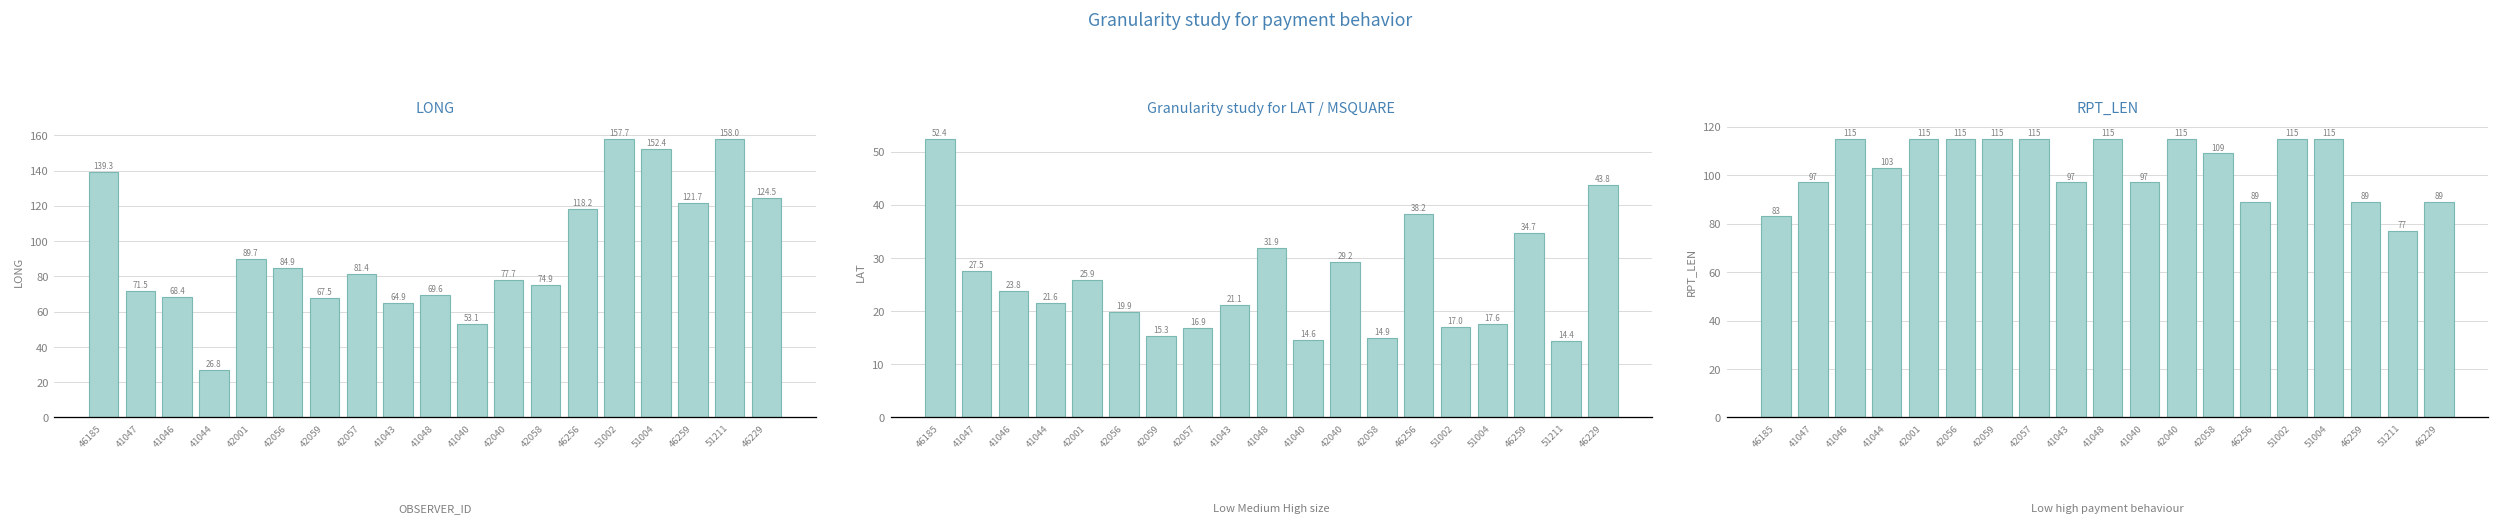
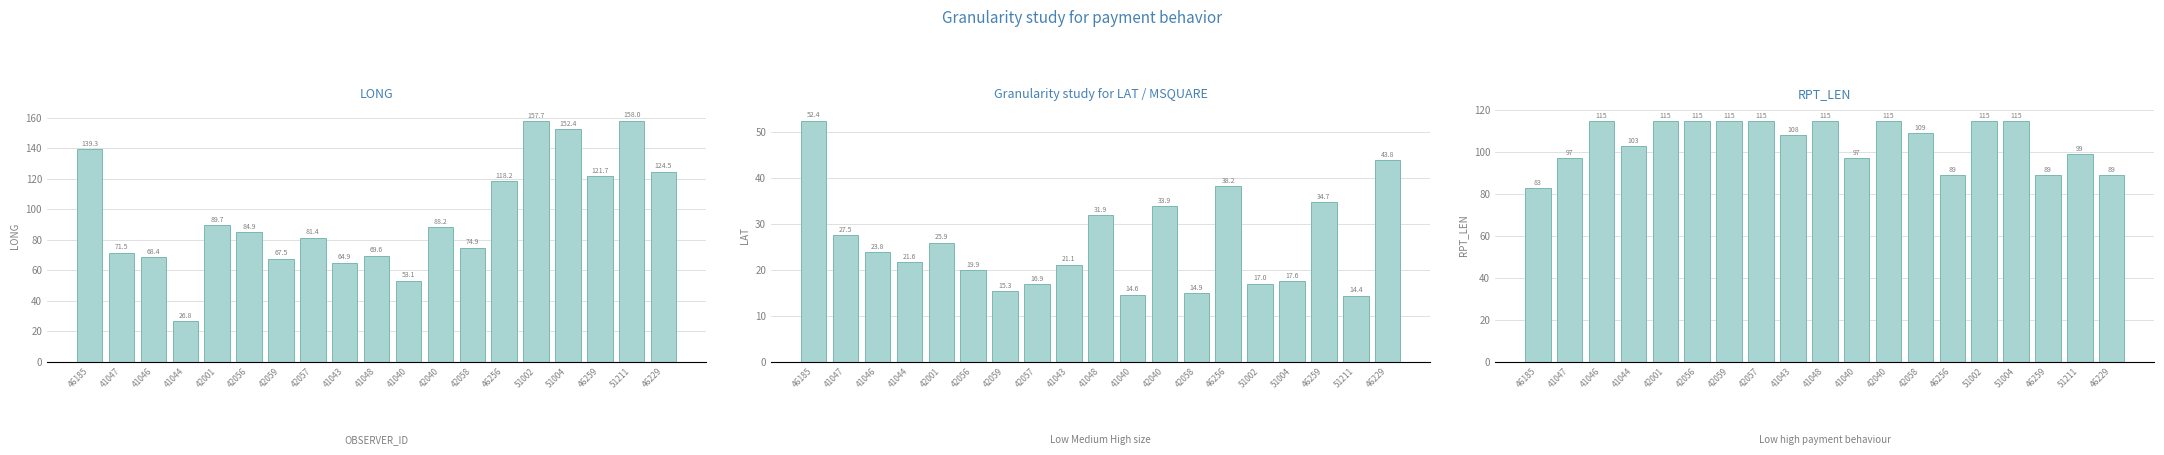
  {
    "LONG": {
      "46185": 139.3,
      "41047": 71.5,
      "41046": 68.4,
      "41044": 26.8,
      "42001": 89.7,
      "42056": 84.9,
      "42059": 67.5,
      "42057": 81.4,
      "41043": 64.9,
      "41048": 69.6,
      "41040": 53.1,
-     "42040": 77.7,
+     "42040": 88.2,
      "42058": 74.9,
      "46256": 118.2,
      "51002": 157.7,
      "51004": 152.4,
      "46259": 121.7,
      "51211": 158.0,
      "46229": 124.5
    },
    "Granularity study for LAT / MSQUARE": {
      "46185": 52.4,
      "41047": 27.5,
      "41046": 23.8,
      "41044": 21.6,
      "42001": 25.9,
      "42056": 19.9,
      "42059": 15.3,
      "42057": 16.9,
      "41043": 21.1,
      "41048": 31.9,
      "41040": 14.6,
-     "42040": 29.2,
+     "42040": 33.9,
      "42058": 14.9,
      "46256": 38.2,
      "51002": 17.0,
      "51004": 17.6,
      "46259": 34.7,
      "51211": 14.4,
      "46229": 43.8
    },
    "RPT_LEN": {
      "46185": 83,
      "41047": 97,
      "41046": 115,
      "41044": 103,
      "42001": 115,
      "42056": 115,
      "42059": 115,
      "42057": 115,
-     "41043": 97,
+     "41043": 108,
      "41048": 115,
      "41040": 97,
      "42040": 115,
      "42058": 109,
      "46256": 89,
      "51002": 115,
      "51004": 115,
      "46259": 89,
-     "51211": 77,
+     "51211": 99,
      "46229": 89
    }
  }
